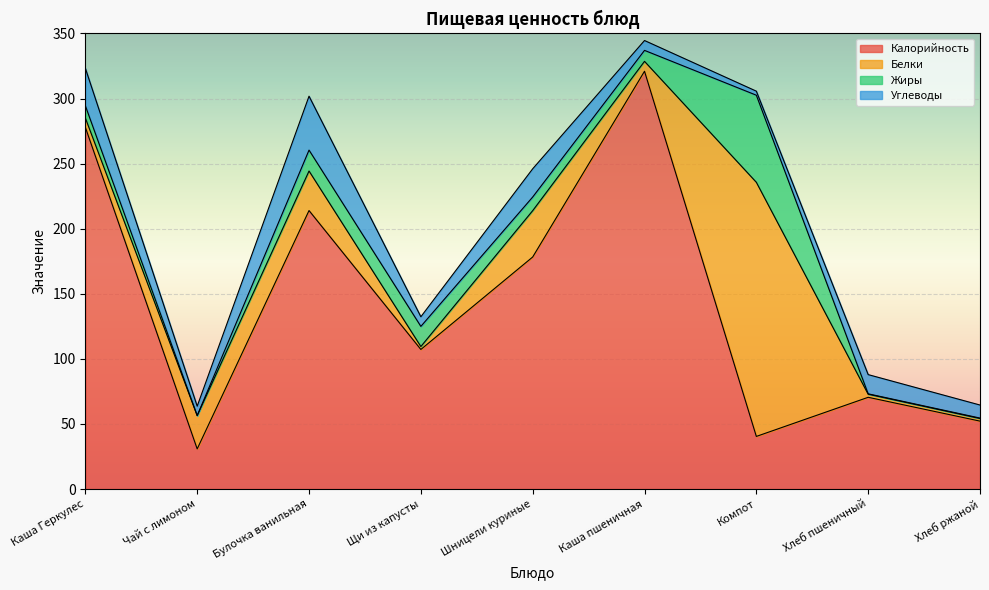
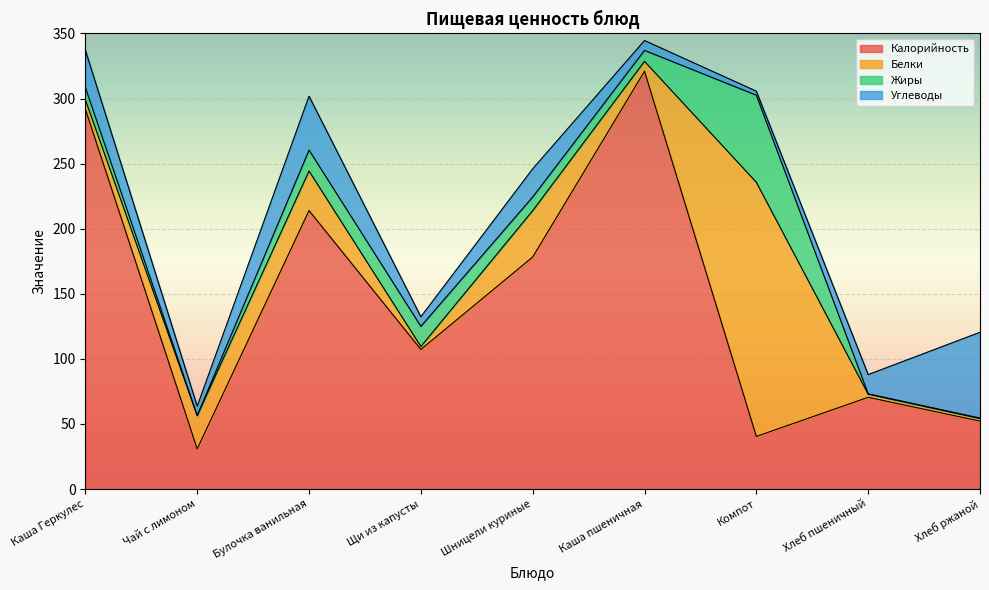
  {
    "Калорийность": {
-     "Каша Геркулес": 278,
+     "Каша Геркулес": 292,
      "Чай с лимоном": 31,
      "Булочка ванильная": 214,
      "Щи из капусты": 107,
      "Шницели куриные": 178,
      "Каша пшеничная": 321,
      "Компот": 40,
      "Хлеб пшеничный": 71,
      "Хлеб ржаной": 52
    },
    "Белки": {
      "Каша Геркулес": 7,
      "Булочка ванильная": 30,
      "Щи из капусты": 2,
      "Шницели куриные": 36,
      "Каша пшеничная": 8,
      "Компот": 195
    },
    "Жиры": {
      "Каша Геркулес": 9,
      "Булочка ванильная": 16,
      "Щи из капусты": 15,
      "Шницели куриные": 10,
      "Каша пшеничная": 8,
      "Компот": 67
    },
    "Углеводы": {
      "Каша Геркулес": 29,
      "Чай с лимоном": 7,
      "Булочка ванильная": 41,
      "Щи из капусты": 7,
      "Шницели куриные": 22,
      "Каша пшеничная": 8,
      "Компот": 3,
      "Хлеб пшеничный": 15,
-     "Хлеб ржаной": 10
+     "Хлеб ржаной": 66
    }
  }
